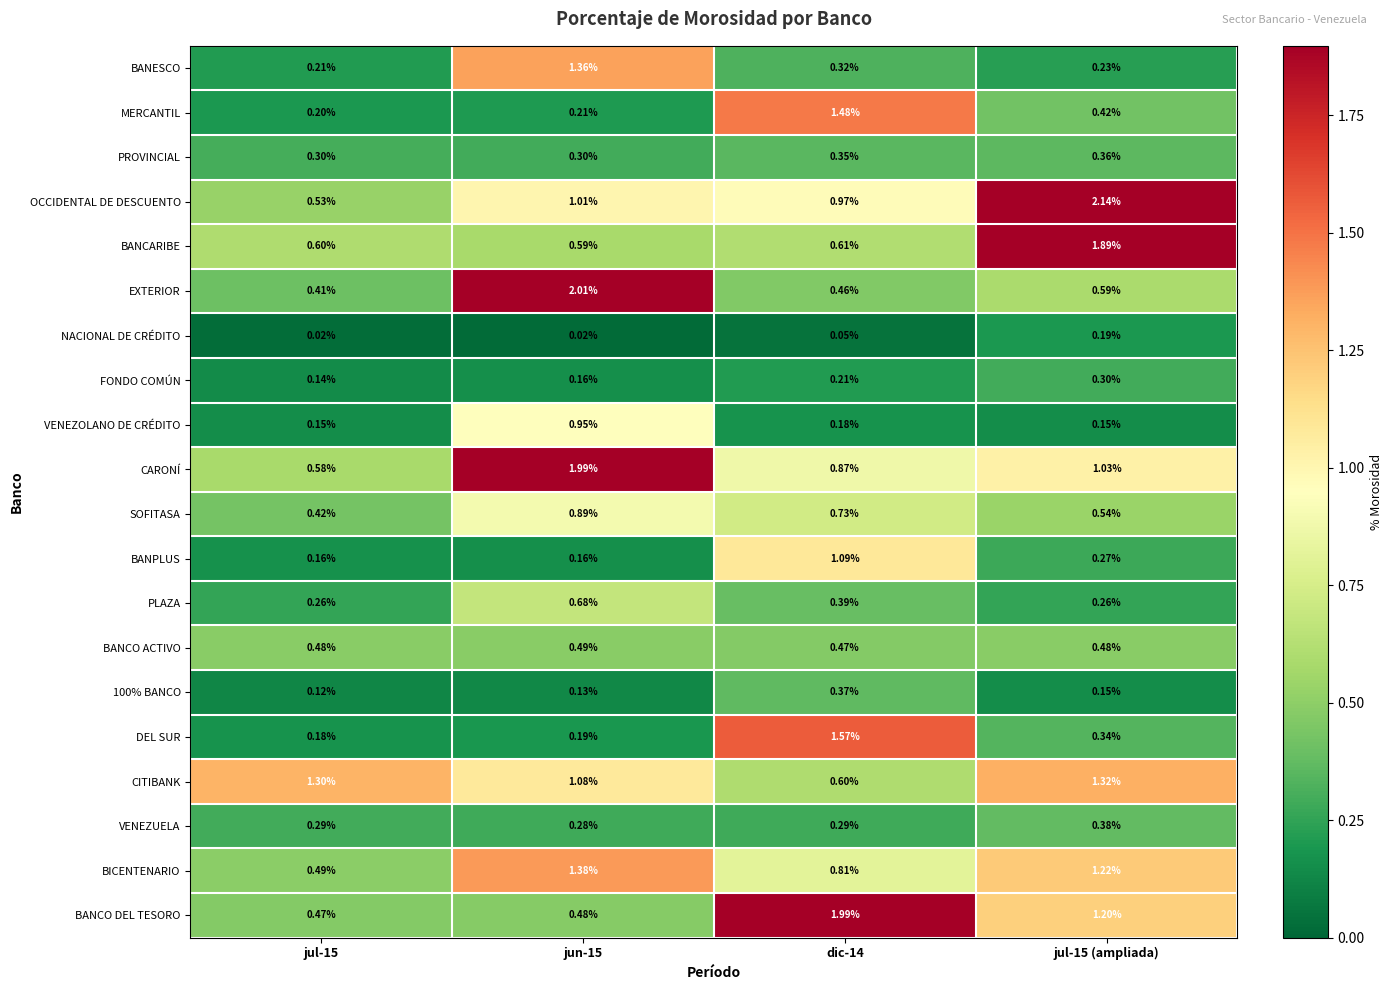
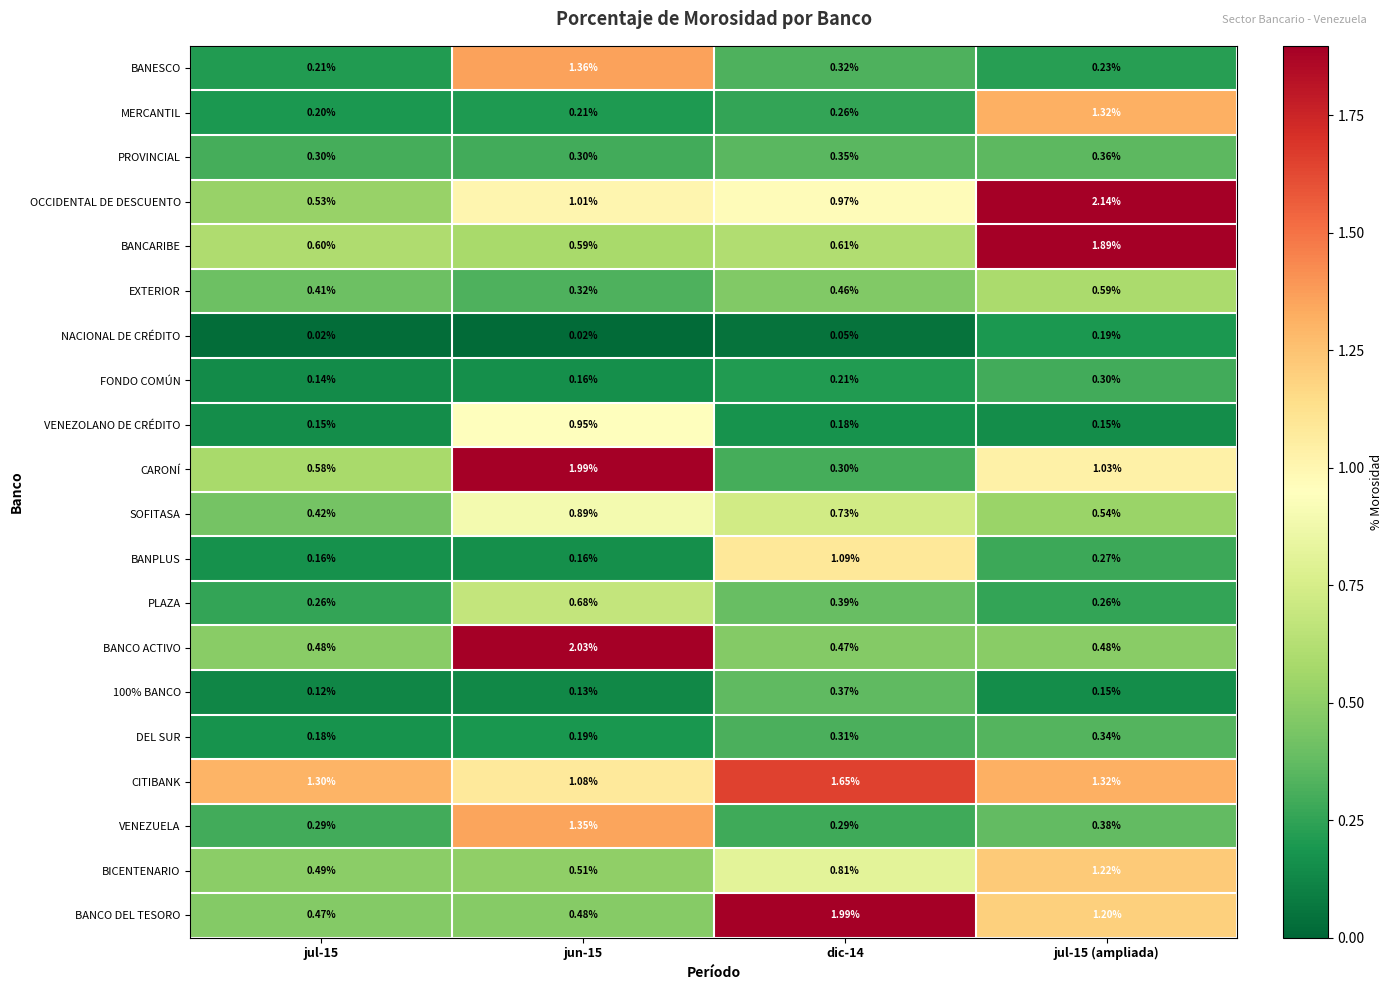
  {
    "BANESCO": {
      "jul-15": "0.21%",
      "jun-15": "1.36%",
      "dic-14": "0.32%",
      "jul-15 (ampliada)": "0.23%"
    },
    "MERCANTIL": {
      "jul-15": "0.20%",
      "jun-15": "0.21%",
-     "dic-14": "1.48%",
-     "jul-15 (ampliada)": "0.42%"
+     "dic-14": "0.26%",
+     "jul-15 (ampliada)": "1.32%"
    },
    "PROVINCIAL": {
      "jul-15": "0.30%",
      "jun-15": "0.30%",
      "dic-14": "0.35%",
      "jul-15 (ampliada)": "0.36%"
    },
    "OCCIDENTAL DE DESCUENTO": {
      "jul-15": "0.53%",
      "jun-15": "1.01%",
      "dic-14": "0.97%",
      "jul-15 (ampliada)": "2.14%"
    },
    "BANCARIBE": {
      "jul-15": "0.60%",
      "jun-15": "0.59%",
      "dic-14": "0.61%",
      "jul-15 (ampliada)": "1.89%"
    },
    "EXTERIOR": {
      "jul-15": "0.41%",
-     "jun-15": "2.01%",
+     "jun-15": "0.32%",
      "dic-14": "0.46%",
      "jul-15 (ampliada)": "0.59%"
    },
    "NACIONAL DE CRÉDITO": {
      "jul-15": "0.02%",
      "jun-15": "0.02%",
      "dic-14": "0.05%",
      "jul-15 (ampliada)": "0.19%"
    },
    "FONDO COMÚN": {
      "jul-15": "0.14%",
      "jun-15": "0.16%",
      "dic-14": "0.21%",
      "jul-15 (ampliada)": "0.30%"
    },
    "VENEZOLANO DE CRÉDITO": {
      "jul-15": "0.15%",
      "jun-15": "0.95%",
      "dic-14": "0.18%",
      "jul-15 (ampliada)": "0.15%"
    },
    "CARONÍ": {
      "jul-15": "0.58%",
      "jun-15": "1.99%",
-     "dic-14": "0.87%",
+     "dic-14": "0.30%",
      "jul-15 (ampliada)": "1.03%"
    },
    "SOFITASA": {
      "jul-15": "0.42%",
      "jun-15": "0.89%",
      "dic-14": "0.73%",
      "jul-15 (ampliada)": "0.54%"
    },
    "BANPLUS": {
      "jul-15": "0.16%",
      "jun-15": "0.16%",
      "dic-14": "1.09%",
      "jul-15 (ampliada)": "0.27%"
    },
    "PLAZA": {
      "jul-15": "0.26%",
      "jun-15": "0.68%",
      "dic-14": "0.39%",
      "jul-15 (ampliada)": "0.26%"
    },
    "BANCO ACTIVO": {
      "jul-15": "0.48%",
-     "jun-15": "0.49%",
+     "jun-15": "2.03%",
      "dic-14": "0.47%",
      "jul-15 (ampliada)": "0.48%"
    },
    "100% BANCO": {
      "jul-15": "0.12%",
      "jun-15": "0.13%",
      "dic-14": "0.37%",
      "jul-15 (ampliada)": "0.15%"
    },
    "DEL SUR": {
      "jul-15": "0.18%",
      "jun-15": "0.19%",
-     "dic-14": "1.57%",
+     "dic-14": "0.31%",
      "jul-15 (ampliada)": "0.34%"
    },
    "CITIBANK": {
      "jul-15": "1.30%",
      "jun-15": "1.08%",
-     "dic-14": "0.60%",
+     "dic-14": "1.65%",
      "jul-15 (ampliada)": "1.32%"
    },
    "VENEZUELA": {
      "jul-15": "0.29%",
-     "jun-15": "0.28%",
+     "jun-15": "1.35%",
      "dic-14": "0.29%",
      "jul-15 (ampliada)": "0.38%"
    },
    "BICENTENARIO": {
      "jul-15": "0.49%",
-     "jun-15": "1.38%",
+     "jun-15": "0.51%",
      "dic-14": "0.81%",
      "jul-15 (ampliada)": "1.22%"
    },
    "BANCO DEL TESORO": {
      "jul-15": "0.47%",
      "jun-15": "0.48%",
      "dic-14": "1.99%",
      "jul-15 (ampliada)": "1.20%"
    }
  }
